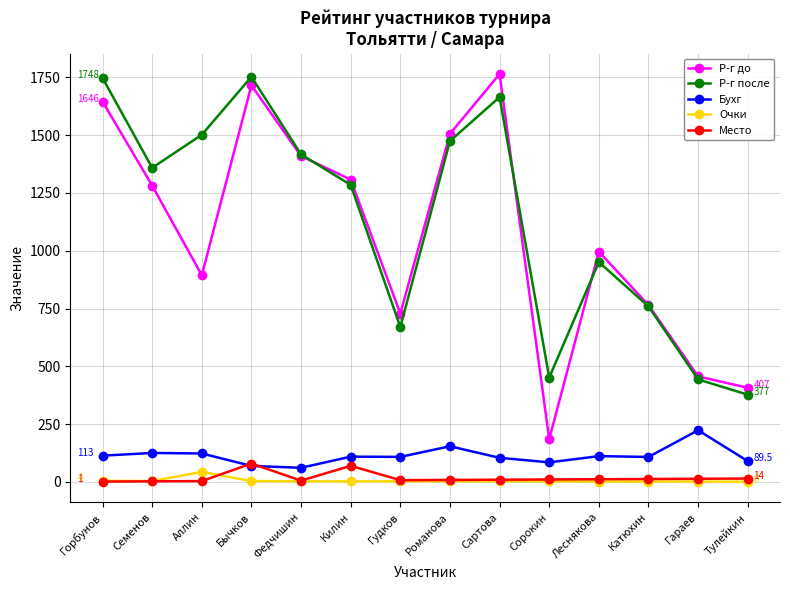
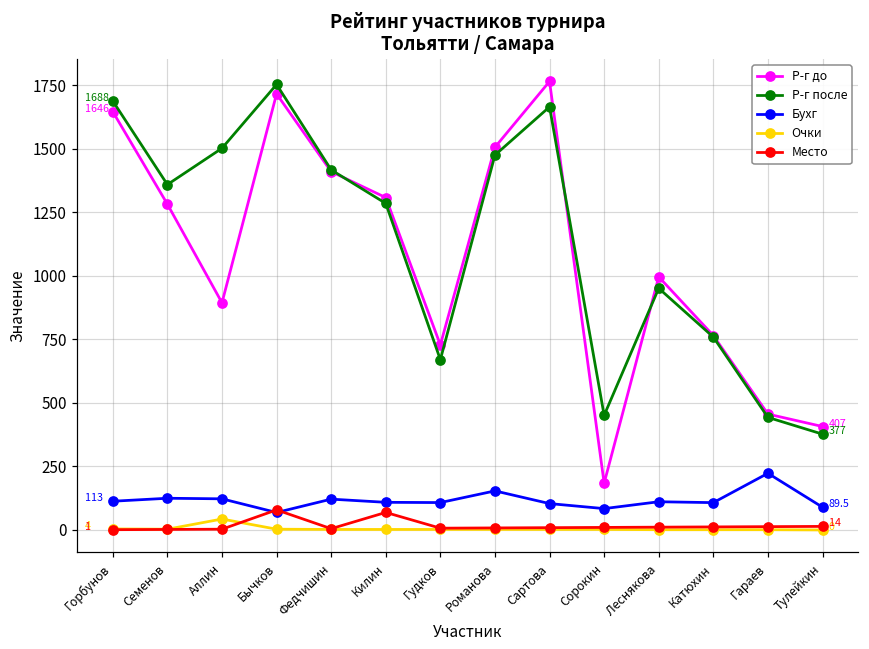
  {
    "Р-г до": {
      "Горбунов": 1646
    },
    "Р-г после": {
-     "Горбунов": 1748
+     "Горбунов": 1688
    },
    "Бухг": {
      "Семенов": 120,
      "Аллин": 120,
-     "Федчишин": 60,
+     "Федчишин": 120,
      "Килин": 110,
      "Гудков": 110,
      "Романова": 150,
      "Сартова": 100,
      "Сорокин": 80,
      "Леснякова": 110,
      "Катюхин": 110,
      "Гараев": 220
    },
    "Очки": {
      "Аллин": 40,
      "Бычков": 0,
      "Килин": 0,
      "Гараев": 0
    },
    "Место": {
      "Аллин": 0,
      "Килин": 70,
      "Гараев": 10
    }
  }
